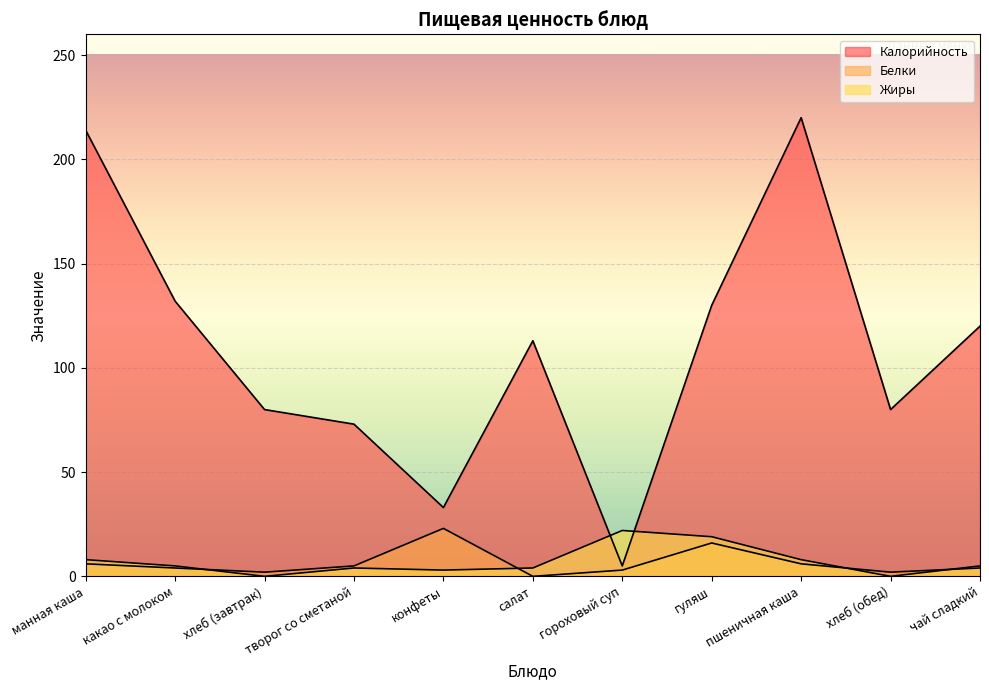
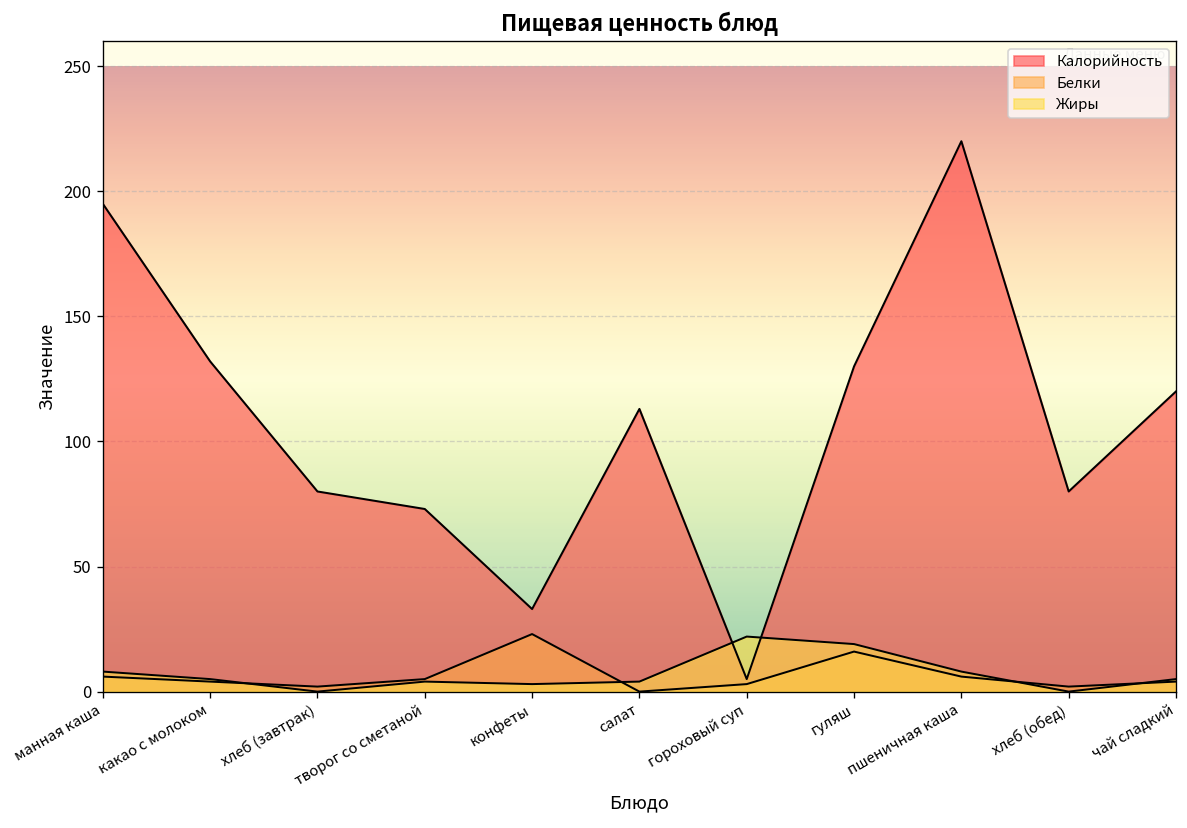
  {
    "Калорийность": {
-     "манная каша": 214,
+     "манная каша": 195,
      "какао с молоком": 132,
      "хлеб (завтрак)": 80,
      "творог со сметаной": 73,
      "конфеты": 33,
      "салат": 113,
      "гороховый суп": 5,
      "гуляш": 130,
      "пшеничная каша": 220,
      "хлеб (обед)": 80,
      "чай сладкий": 120
    }
  }
